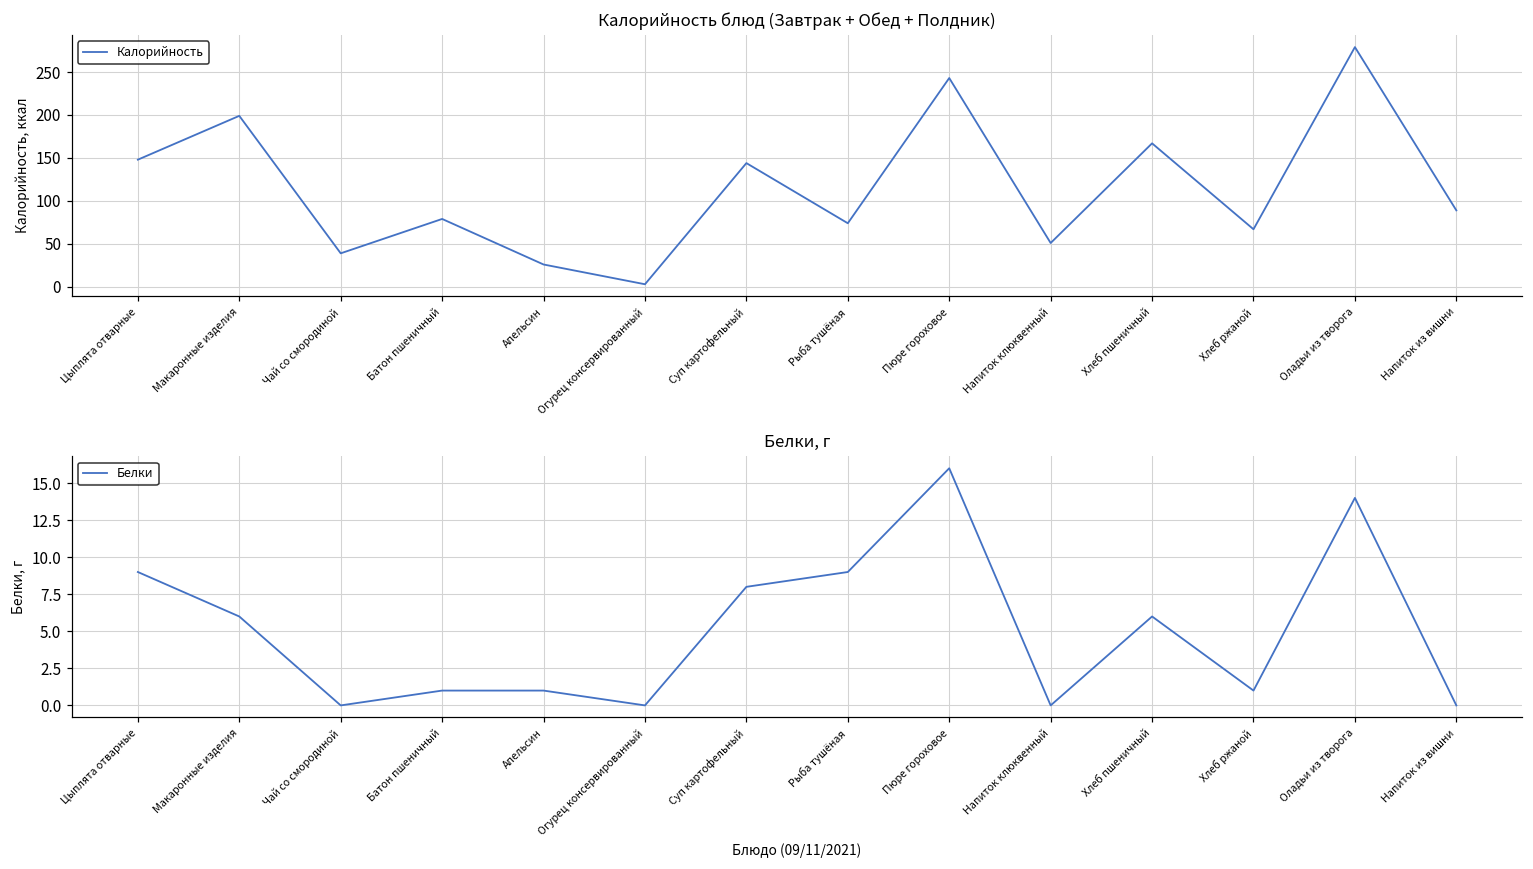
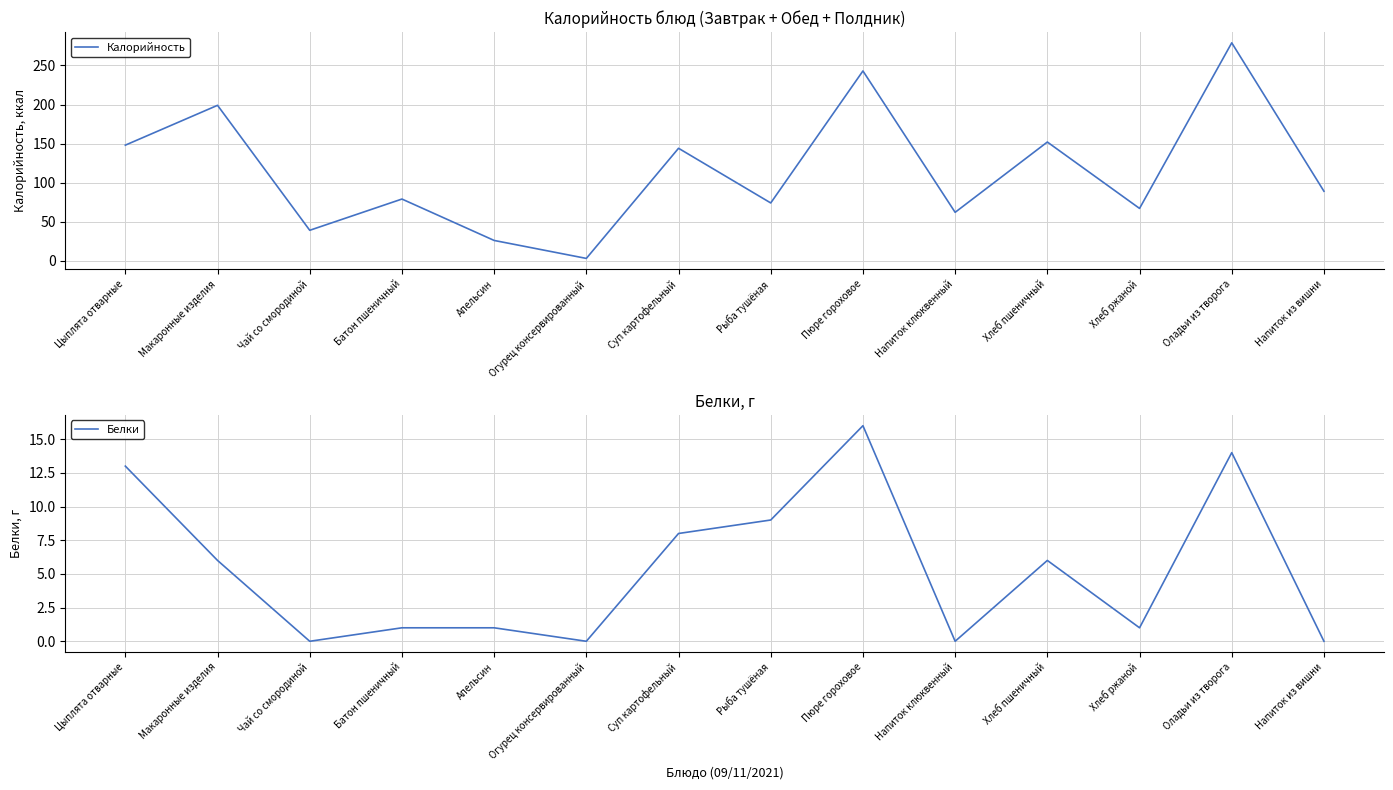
  {
    "Калорийность блюд (Завтрак + Обед + Полдник)": {
      "Цыплята отварные": 150,
      "Макаронные изделия": 200,
      "Чай со смородиной": 40,
      "Батон пшеничный": 80,
      "Апельсин": 30,
      "Огурец консервированный": 0,
      "Суп картофельный": 140,
      "Рыба тушёная": 70,
      "Пюре гороховое": 240,
-     "Напиток клюквенный": 50,
-     "Хлеб пшеничный": 170,
+     "Напиток клюквенный": 60,
+     "Хлеб пшеничный": 150,
      "Хлеб ржаной": 70,
      "Оладьи из творога": 280,
      "Напиток из вишни": 90
    },
    "Белки, г": {
-     "Цыплята отварные": 9,
+     "Цыплята отварные": 13,
      "Макаронные изделия": 6,
      "Чай со смородиной": 0,
      "Батон пшеничный": 1,
      "Апельсин": 1,
      "Огурец консервированный": 0,
      "Суп картофельный": 8,
      "Рыба тушёная": 9,
      "Пюре гороховое": 16,
      "Напиток клюквенный": 0,
      "Хлеб пшеничный": 6,
      "Хлеб ржаной": 1,
      "Оладьи из творога": 14,
      "Напиток из вишни": 0
    }
  }
